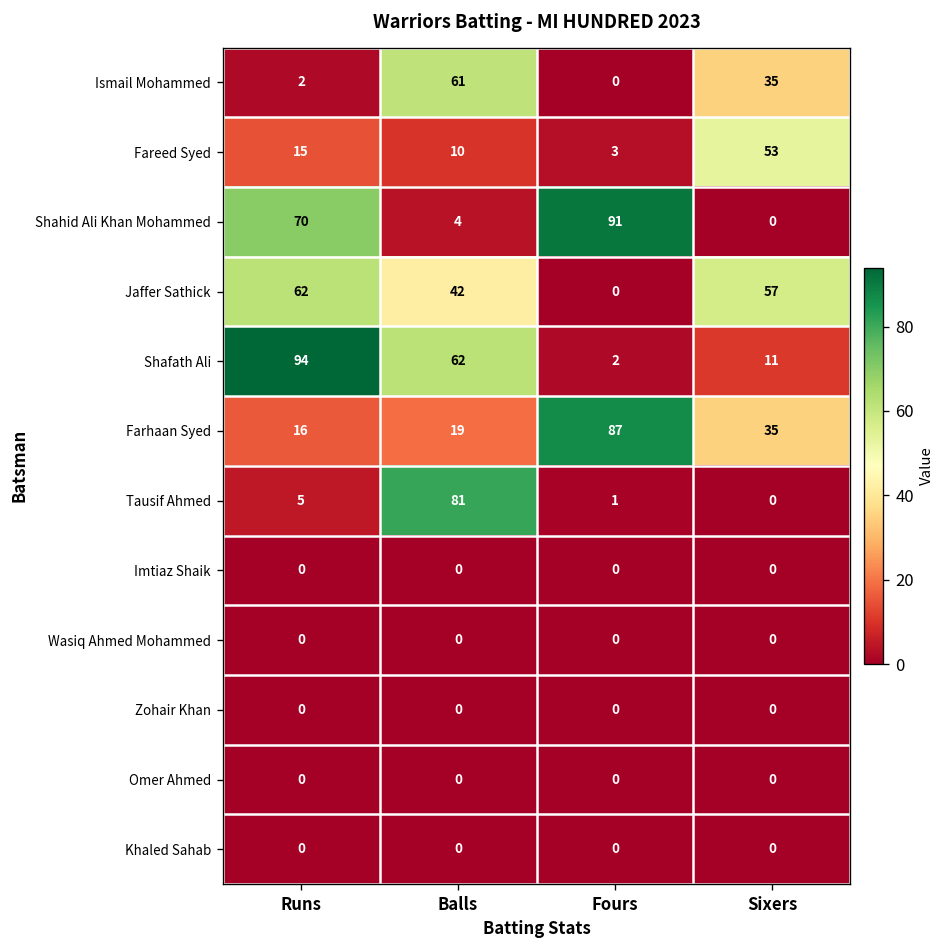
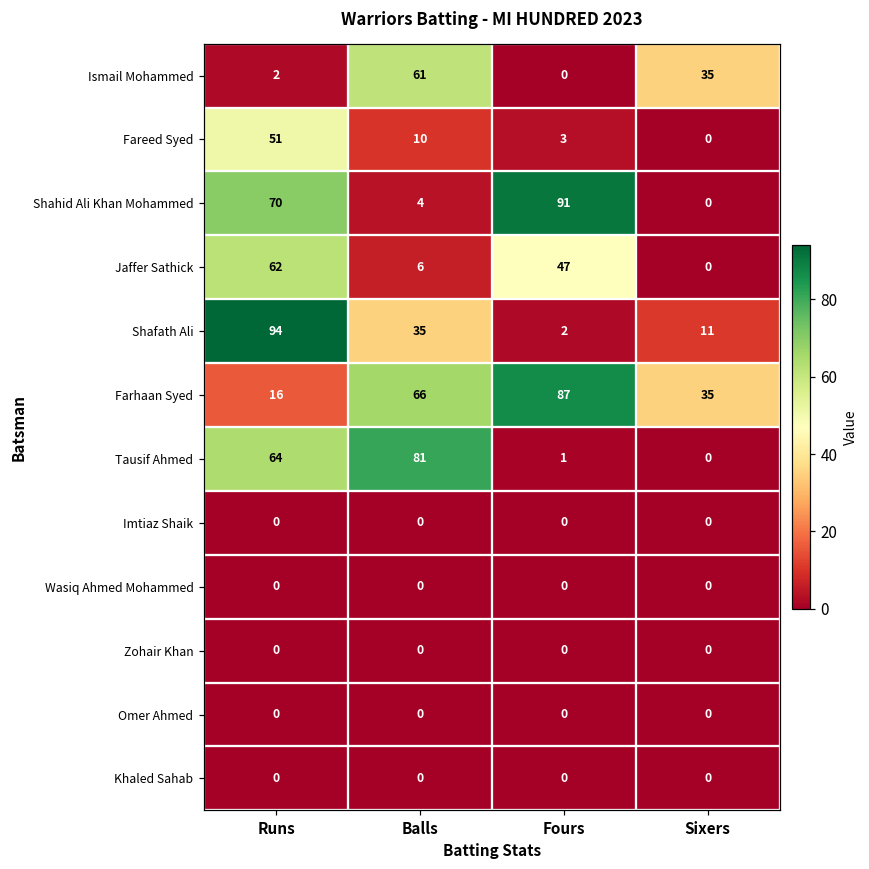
  {
    "Ismail Mohammed": {
      "Runs": 2,
      "Balls": 61,
      "Fours": 0,
      "Sixers": 35
    },
    "Fareed Syed": {
-     "Runs": 15,
+     "Runs": 51,
      "Balls": 10,
      "Fours": 3,
-     "Sixers": 53
+     "Sixers": 0
    },
    "Shahid Ali Khan Mohammed": {
      "Runs": 70,
      "Balls": 4,
      "Fours": 91,
      "Sixers": 0
    },
    "Jaffer Sathick": {
      "Runs": 62,
-     "Balls": 42,
-     "Fours": 0,
-     "Sixers": 57
+     "Balls": 6,
+     "Fours": 47,
+     "Sixers": 0
    },
    "Shafath Ali": {
      "Runs": 94,
-     "Balls": 62,
+     "Balls": 35,
      "Fours": 2,
      "Sixers": 11
    },
    "Farhaan Syed": {
      "Runs": 16,
-     "Balls": 19,
+     "Balls": 66,
      "Fours": 87,
      "Sixers": 35
    },
    "Tausif Ahmed": {
-     "Runs": 5,
+     "Runs": 64,
      "Balls": 81,
      "Fours": 1,
      "Sixers": 0
    },
    "Imtiaz Shaik": {
      "Runs": 0,
      "Balls": 0,
      "Fours": 0,
      "Sixers": 0
    },
    "Wasiq Ahmed Mohammed": {
      "Runs": 0,
      "Balls": 0,
      "Fours": 0,
      "Sixers": 0
    },
    "Zohair Khan": {
      "Runs": 0,
      "Balls": 0,
      "Fours": 0,
      "Sixers": 0
    },
    "Omer Ahmed": {
      "Runs": 0,
      "Balls": 0,
      "Fours": 0,
      "Sixers": 0
    },
    "Khaled Sahab": {
      "Runs": 0,
      "Balls": 0,
      "Fours": 0,
      "Sixers": 0
    }
  }
